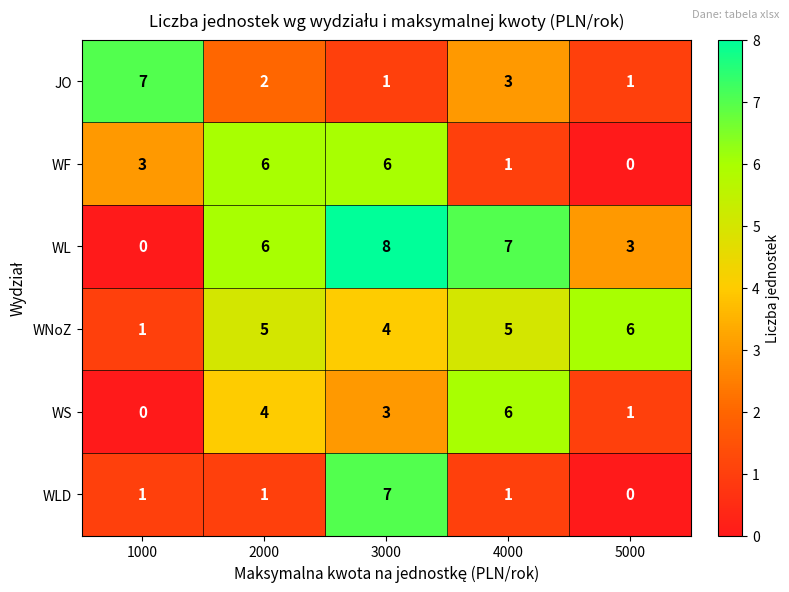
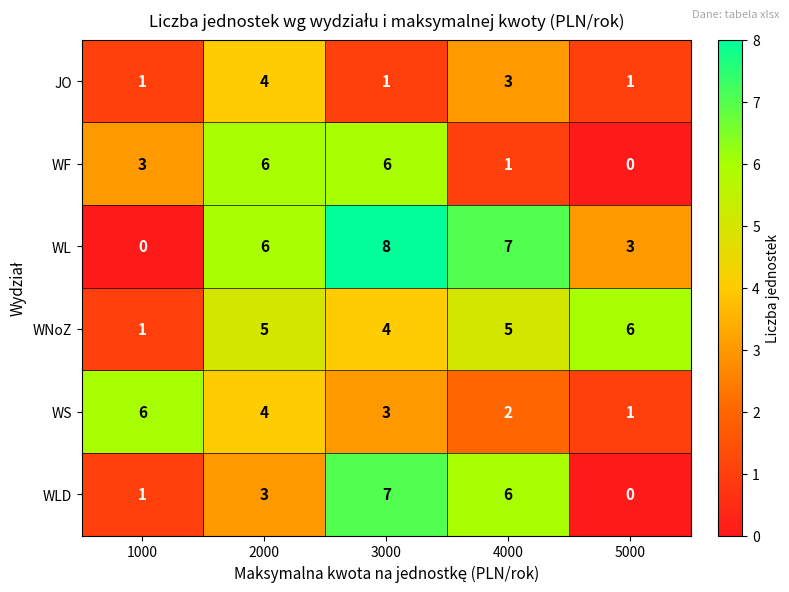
  {
    "JO": {
-     "1000": 7,
-     "2000": 2,
+     "1000": 1,
+     "2000": 4,
      "3000": 1,
      "4000": 3,
      "5000": 1
    },
    "WF": {
      "1000": 3,
      "2000": 6,
      "3000": 6,
      "4000": 1,
      "5000": 0
    },
    "WL": {
      "1000": 0,
      "2000": 6,
      "3000": 8,
      "4000": 7,
      "5000": 3
    },
    "WNoZ": {
      "1000": 1,
      "2000": 5,
      "3000": 4,
      "4000": 5,
      "5000": 6
    },
    "WS": {
-     "1000": 0,
+     "1000": 6,
      "2000": 4,
      "3000": 3,
-     "4000": 6,
+     "4000": 2,
      "5000": 1
    },
    "WLD": {
      "1000": 1,
-     "2000": 1,
+     "2000": 3,
      "3000": 7,
-     "4000": 1,
+     "4000": 6,
      "5000": 0
    }
  }
